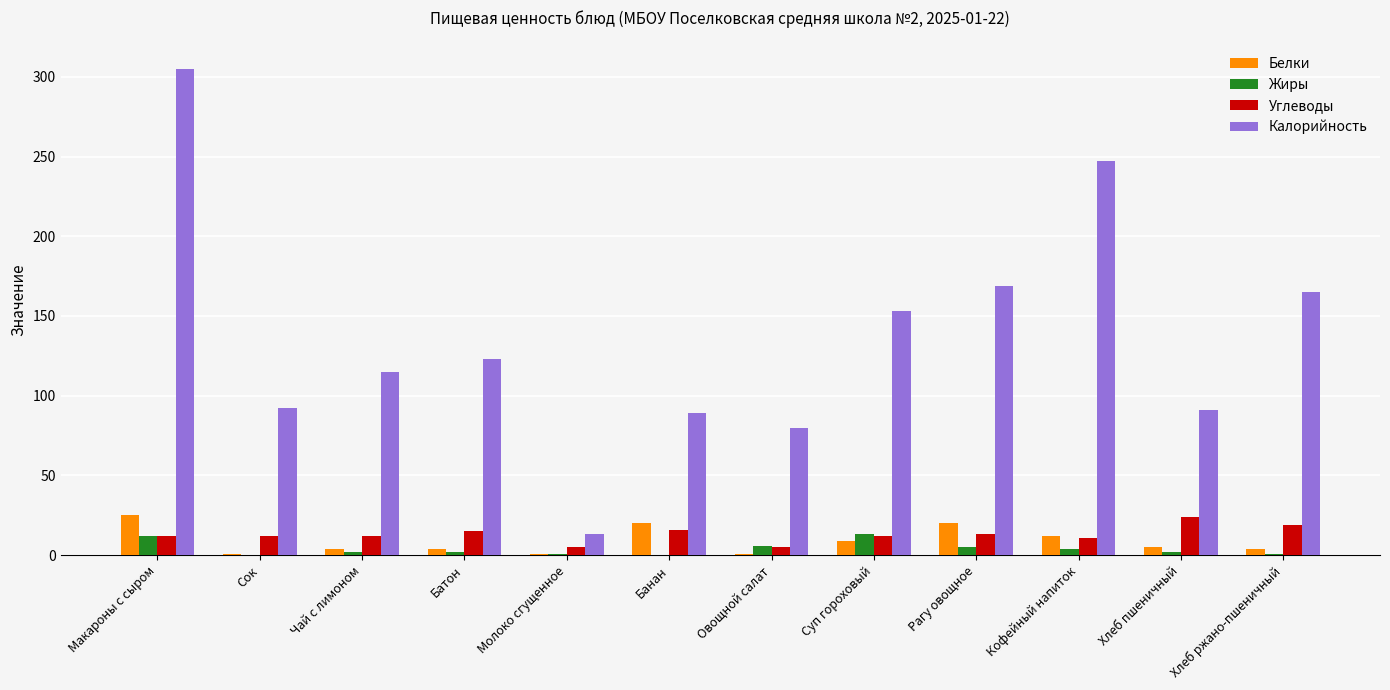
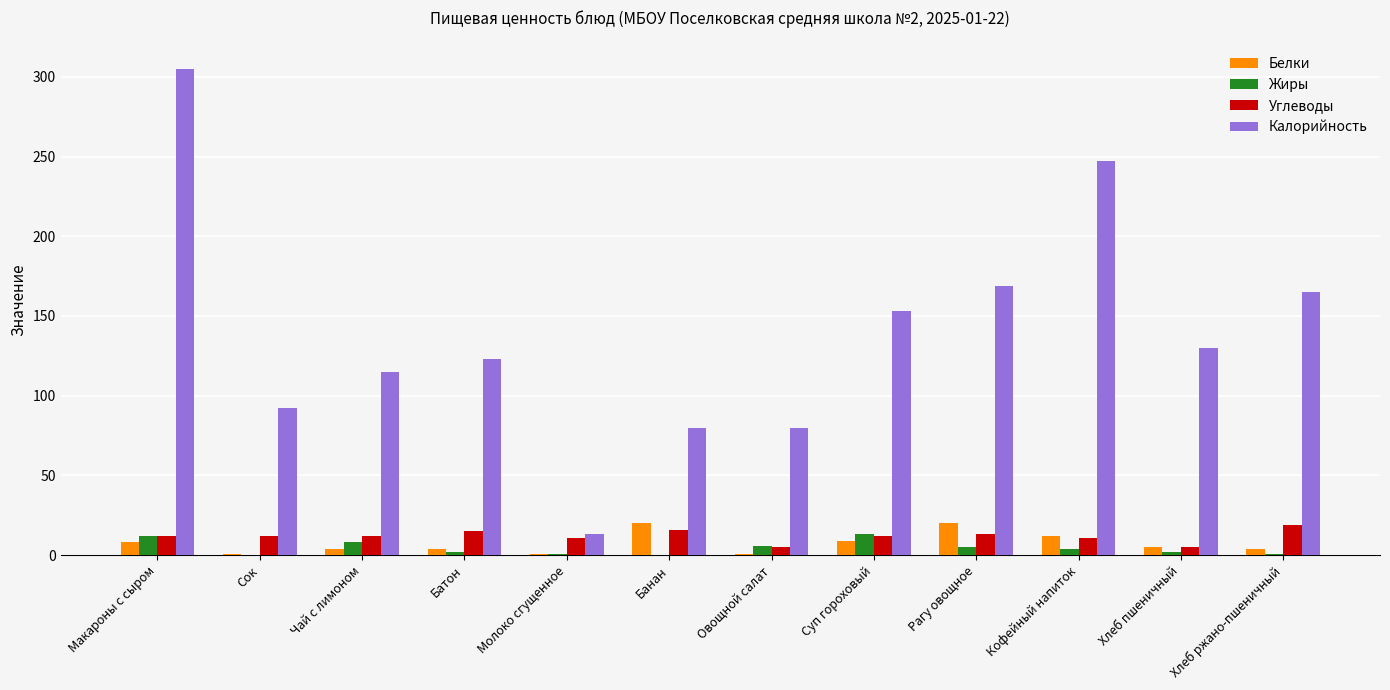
  {
    "Белки": {
-     "Макароны с сыром": 25,
+     "Макароны с сыром": 8,
      "Чай с лимоном": 4,
      "Батон": 4,
      "Банан": 20,
      "Суп гороховый": 9,
      "Рагу овощное": 20,
      "Кофейный напиток": 12,
      "Хлеб пшеничный": 5,
      "Хлеб ржано-пшеничный": 4
    },
    "Жиры": {
      "Макароны с сыром": 12,
      "Сок": 0,
-     "Чай с лимоном": 2,
+     "Чай с лимоном": 8,
      "Батон": 2,
      "Банан": 0,
      "Овощной салат": 6,
      "Суп гороховый": 13,
      "Рагу овощное": 5,
      "Кофейный напиток": 4,
      "Хлеб пшеничный": 2
    },
    "Углеводы": {
      "Макароны с сыром": 12,
      "Сок": 12,
      "Чай с лимоном": 12,
      "Батон": 15,
-     "Молоко сгущенное": 5,
+     "Молоко сгущенное": 11,
      "Банан": 16,
      "Овощной салат": 5,
      "Суп гороховый": 12,
      "Рагу овощное": 13,
      "Кофейный напиток": 11,
-     "Хлеб пшеничный": 24,
+     "Хлеб пшеничный": 5,
      "Хлеб ржано-пшеничный": 19
    },
    "Калорийность": {
      "Макароны с сыром": 305,
      "Сок": 92,
      "Чай с лимоном": 115,
      "Батон": 123,
      "Молоко сгущенное": 13,
-     "Банан": 89,
+     "Банан": 80,
      "Овощной салат": 80,
      "Суп гороховый": 153,
      "Рагу овощное": 169,
      "Кофейный напиток": 247,
-     "Хлеб пшеничный": 91,
+     "Хлеб пшеничный": 130,
      "Хлеб ржано-пшеничный": 165
    }
  }
